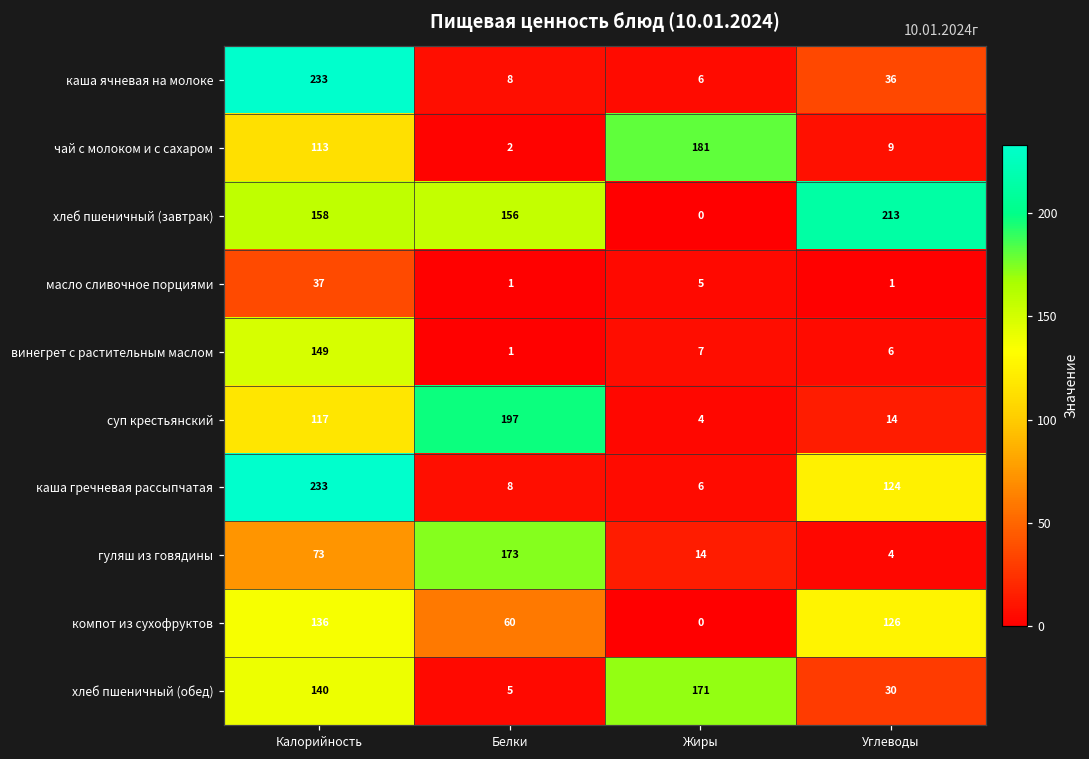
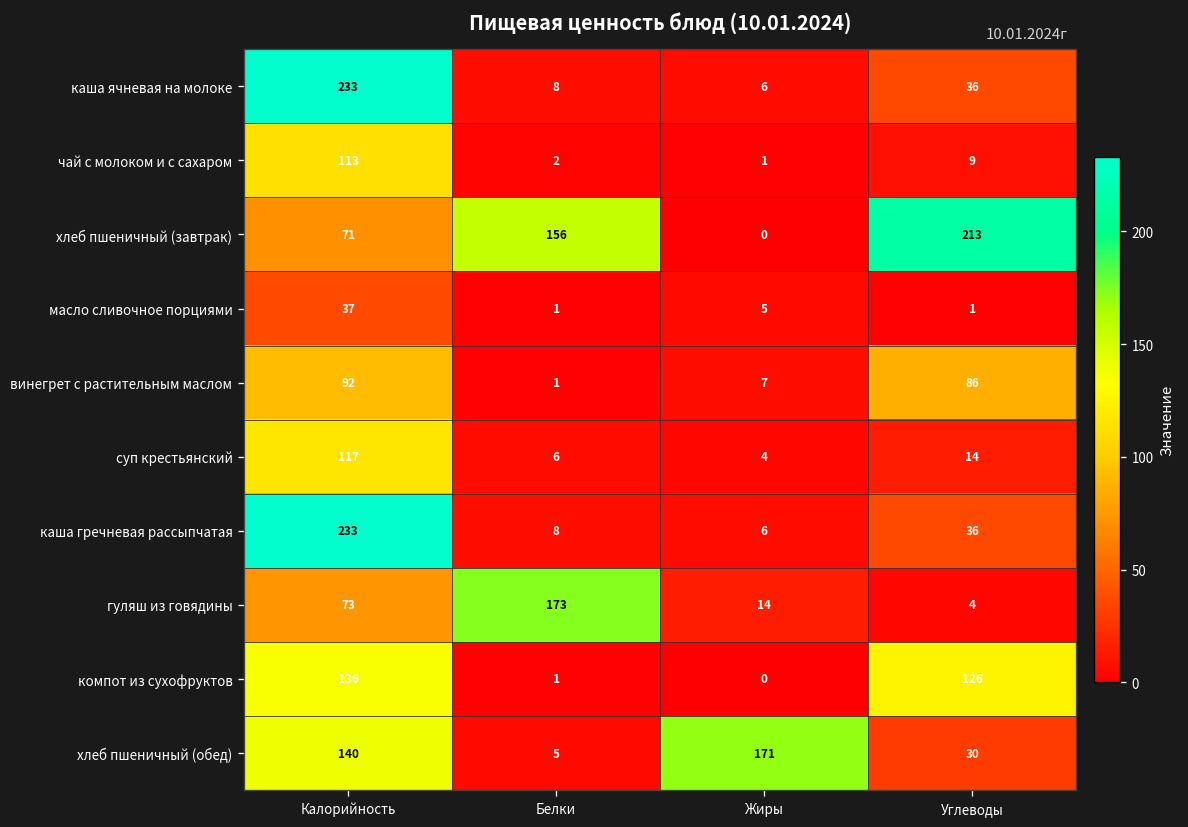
  {
    "каша ячневая на молоке": {
      "Калорийность": 233,
      "Белки": 8,
      "Жиры": 6,
      "Углеводы": 36
    },
    "чай с молоком и с сахаром": {
      "Калорийность": 113,
      "Белки": 2,
-     "Жиры": 181,
+     "Жиры": 1,
      "Углеводы": 9
    },
    "хлеб пшеничный (завтрак)": {
-     "Калорийность": 158,
+     "Калорийность": 71,
      "Белки": 156,
      "Жиры": 0,
      "Углеводы": 213
    },
    "масло сливочное порциями": {
      "Калорийность": 37,
      "Белки": 1,
      "Жиры": 5,
      "Углеводы": 1
    },
    "винегрет с растительным маслом": {
-     "Калорийность": 149,
+     "Калорийность": 92,
      "Белки": 1,
      "Жиры": 7,
-     "Углеводы": 6
+     "Углеводы": 86
    },
    "суп крестьянский": {
      "Калорийность": 117,
-     "Белки": 197,
+     "Белки": 6,
      "Жиры": 4,
      "Углеводы": 14
    },
    "каша гречневая рассыпчатая": {
      "Калорийность": 233,
      "Белки": 8,
      "Жиры": 6,
-     "Углеводы": 124
+     "Углеводы": 36
    },
    "гуляш из говядины": {
      "Калорийность": 73,
      "Белки": 173,
      "Жиры": 14,
      "Углеводы": 4
    },
    "компот из сухофруктов": {
      "Калорийность": 136,
-     "Белки": 60,
+     "Белки": 1,
      "Жиры": 0,
      "Углеводы": 126
    },
    "хлеб пшеничный (обед)": {
      "Калорийность": 140,
      "Белки": 5,
      "Жиры": 171,
      "Углеводы": 30
    }
  }
